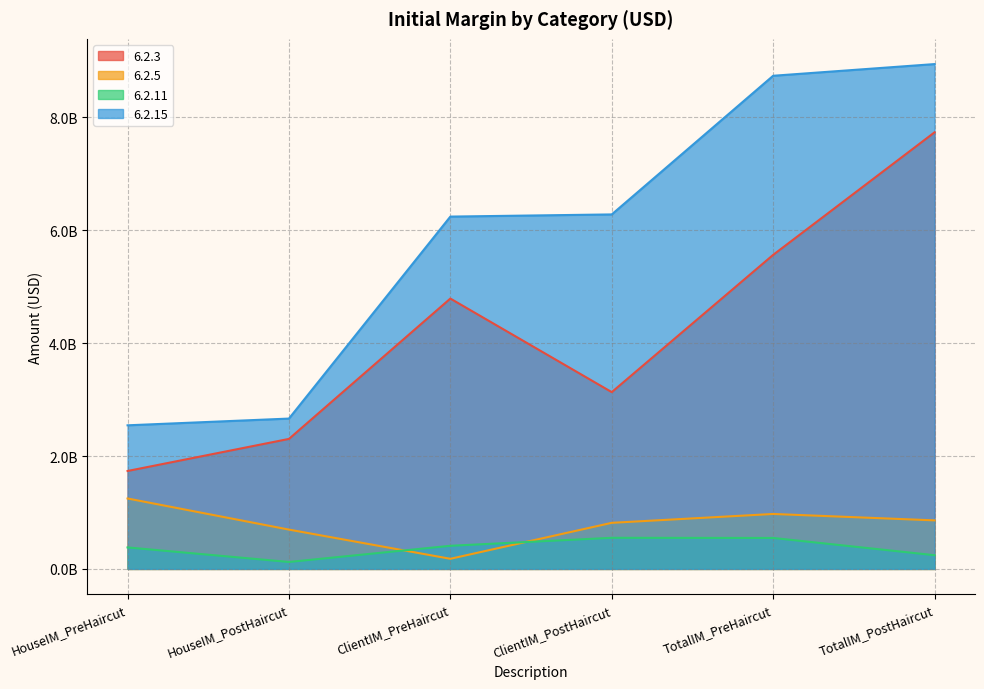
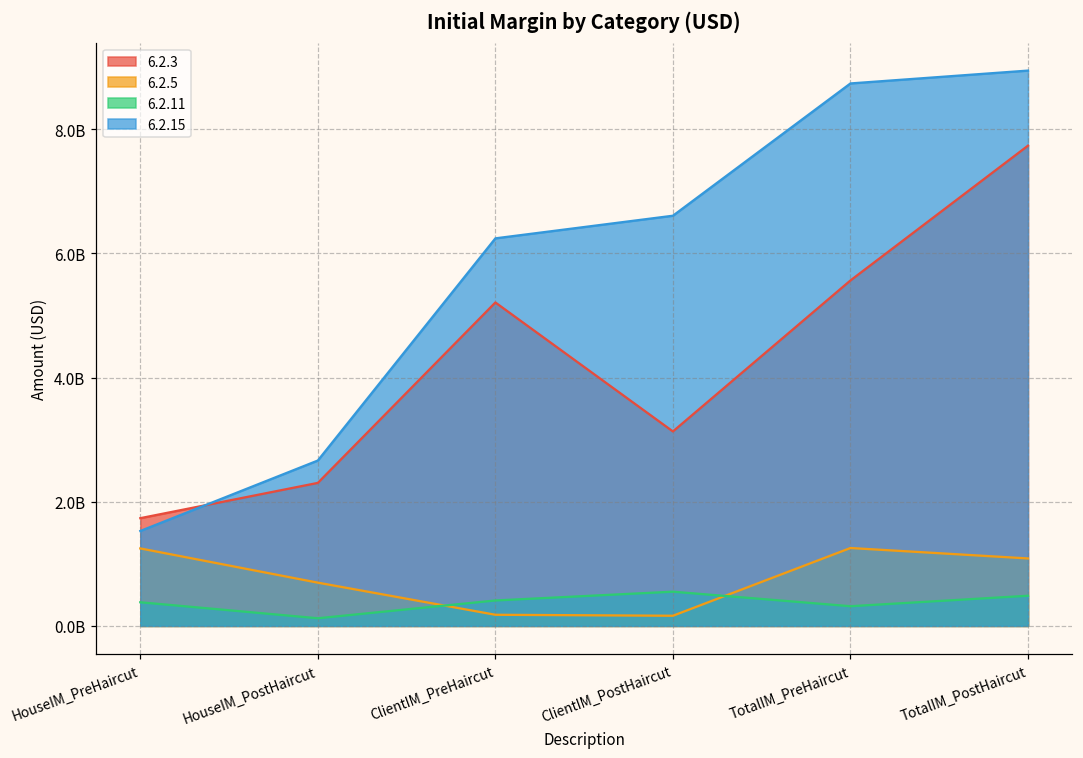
  {
    "6.2.3": {
      "HouseIM_PreHaircut": 1700000000,
      "HouseIM_PostHaircut": 2300000000,
-     "ClientIM_PreHaircut": 4800000000,
+     "ClientIM_PreHaircut": 5200000000,
      "ClientIM_PostHaircut": 3100000000,
      "TotalIM_PreHaircut": 5600000000,
      "TotalIM_PostHaircut": 7700000000
    },
    "6.2.5": {
      "HouseIM_PreHaircut": 1200000000,
      "HouseIM_PostHaircut": 700000000,
      "ClientIM_PreHaircut": 200000000,
-     "ClientIM_PostHaircut": 800000000,
-     "TotalIM_PreHaircut": 1000000000,
-     "TotalIM_PostHaircut": 900000000
+     "ClientIM_PostHaircut": 200000000,
+     "TotalIM_PreHaircut": 1300000000,
+     "TotalIM_PostHaircut": 1100000000
    },
    "6.2.11": {
      "HouseIM_PreHaircut": 400000000,
      "HouseIM_PostHaircut": 100000000,
      "ClientIM_PreHaircut": 400000000,
      "ClientIM_PostHaircut": 600000000,
-     "TotalIM_PreHaircut": 500000000,
-     "TotalIM_PostHaircut": 200000000
+     "TotalIM_PreHaircut": 300000000,
+     "TotalIM_PostHaircut": 500000000
    },
    "6.2.15": {
-     "HouseIM_PreHaircut": 2500000000,
+     "HouseIM_PreHaircut": 1500000000,
      "HouseIM_PostHaircut": 2700000000,
      "ClientIM_PreHaircut": 6200000000,
-     "ClientIM_PostHaircut": 6300000000,
+     "ClientIM_PostHaircut": 6600000000,
      "TotalIM_PreHaircut": 8700000000,
      "TotalIM_PostHaircut": 8900000000
    }
  }
